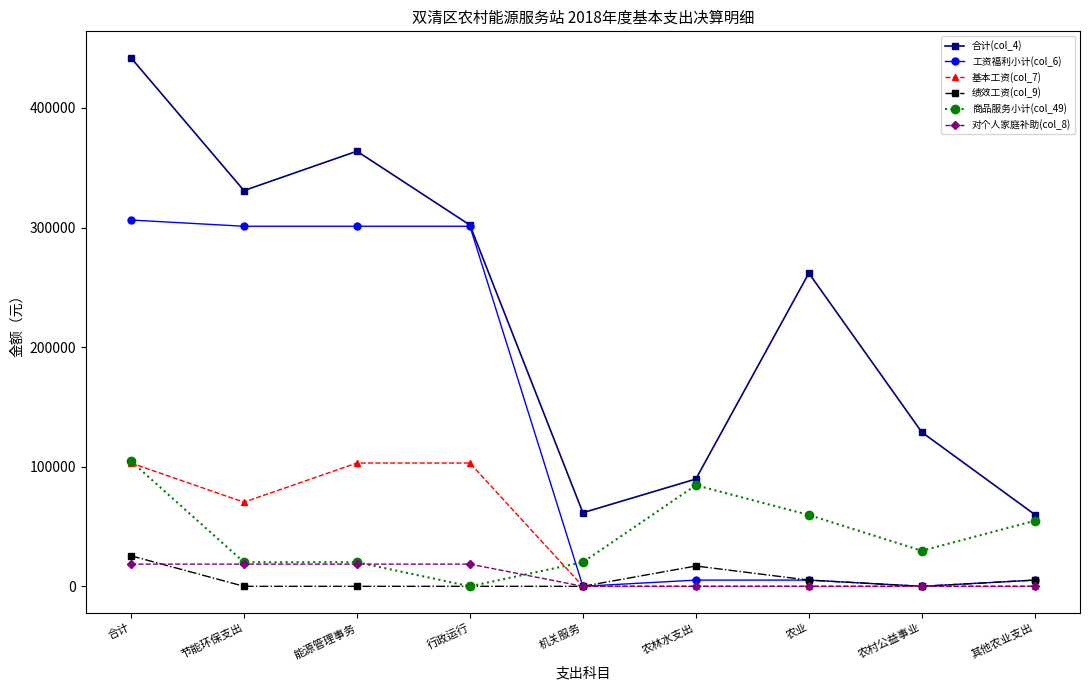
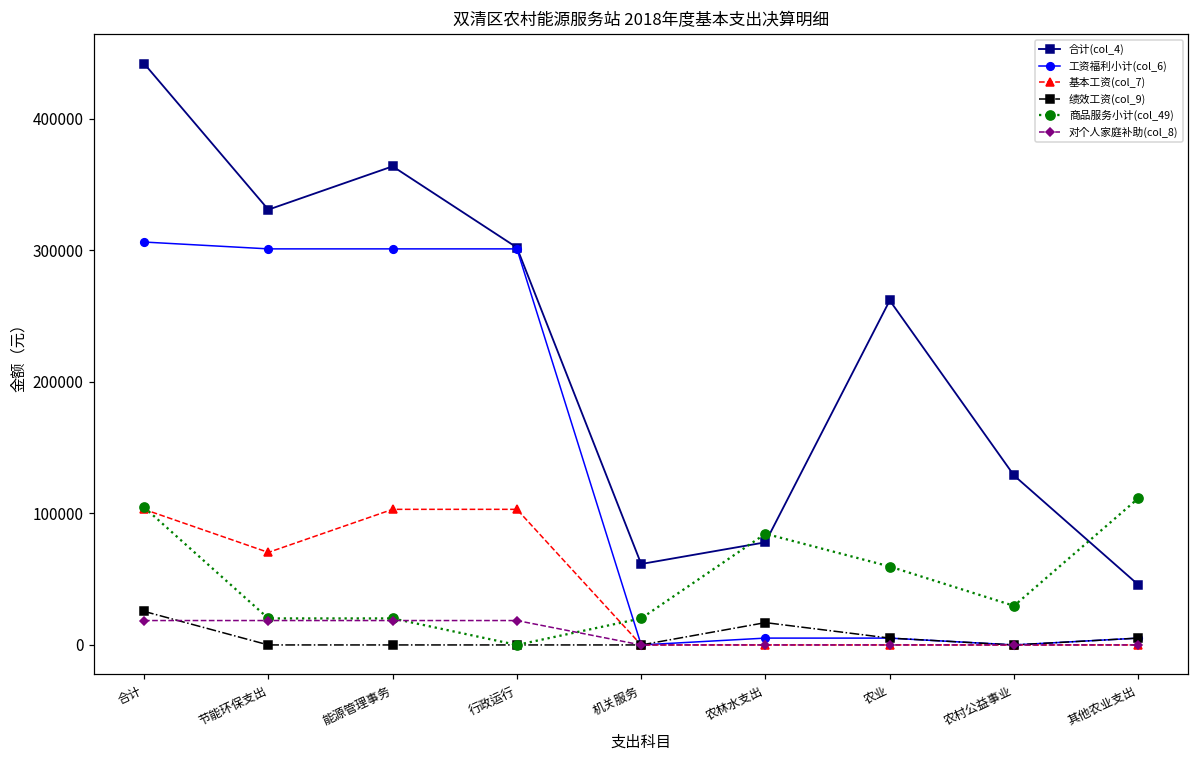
  {
    "合计(col_4)": {
      "合计": 442000,
      "节能环保支出": 331000,
      "能源管理事务": 364000,
      "机关服务": 62000,
-     "农林水支出": 90000,
+     "农林水支出": 78000,
      "农业": 262000,
      "农村公益事业": 129000,
-     "其他农业支出": 60000
+     "其他农业支出": 46000
    },
    "工资福利小计(col_6)": {
      "合计": 306000,
      "节能环保支出": 301000,
      "能源管理事务": 301000,
      "农林水支出": 5000
    },
    "基本工资(col_7)": {
      "节能环保支出": 70000,
      "能源管理事务": 103000,
      "行政运行": 103000
    },
    "绩效工资(col_9)": {
      "合计": 26000,
      "节能环保支出": 0,
      "能源管理事务": 0,
      "农林水支出": 17000
    },
    "商品服务小计(col_49)": {
      "机关服务": 20000,
      "农林水支出": 85000,
      "农业": 60000,
      "农村公益事业": 30000,
-     "其他农业支出": 55000
+     "其他农业支出": 111000
    },
    "对个人家庭补助(col_8)": {
      "合计": 19000,
      "行政运行": 19000
    }
  }
